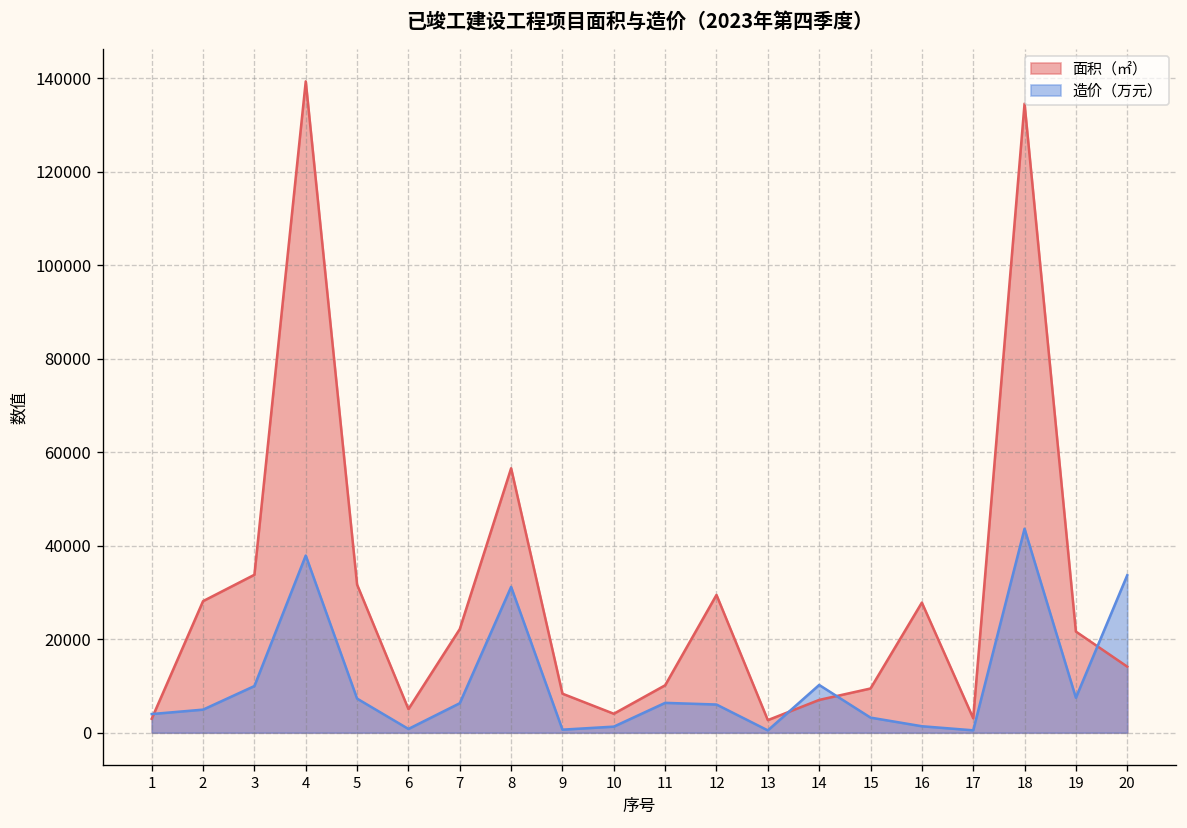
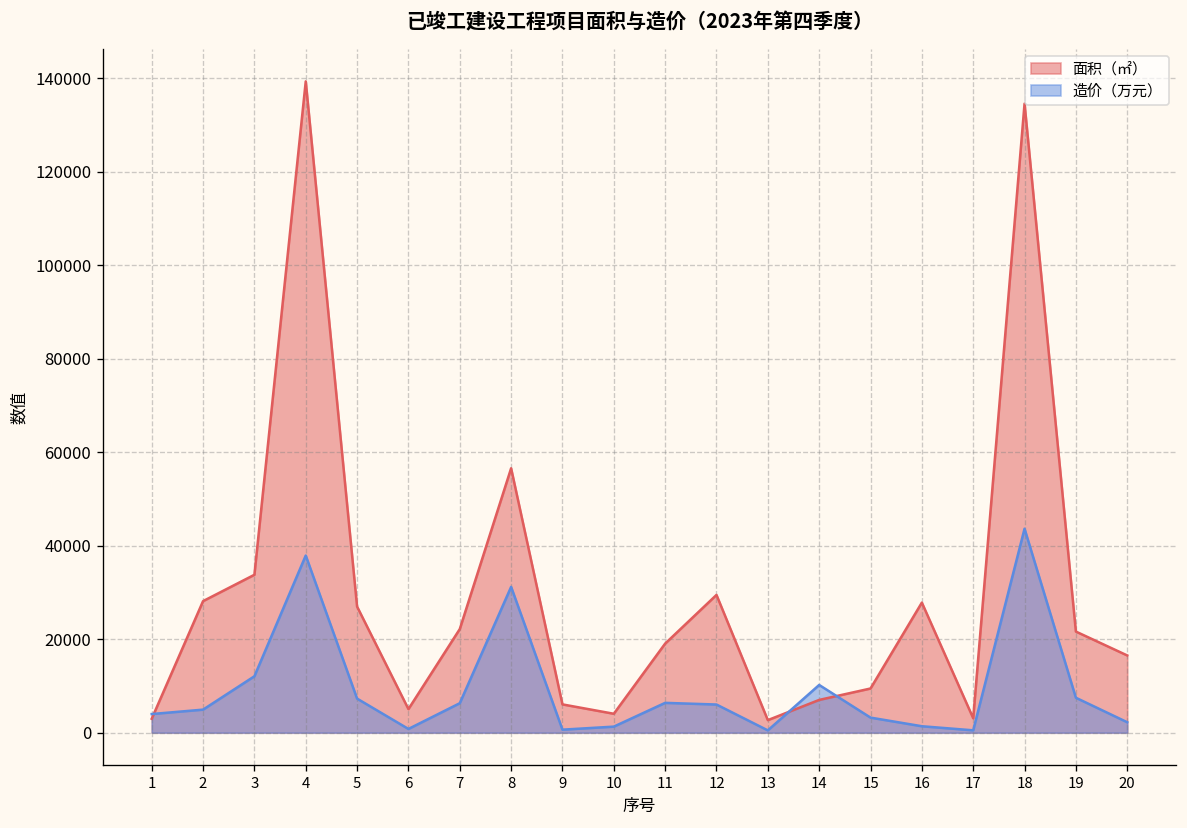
  {
    "面积（㎡）": {
      "1": 3000,
      "2": 28000,
      "3": 34000,
      "4": 139000,
-     "5": 32000,
+     "5": 27000,
      "6": 5000,
      "7": 22000,
      "8": 57000,
-     "9": 8000,
+     "9": 6000,
      "10": 4000,
-     "11": 10000,
+     "11": 19000,
      "12": 29000,
      "13": 3000,
      "14": 7000,
      "15": 9000,
      "16": 28000,
      "17": 3000,
      "19": 22000,
-     "20": 14000
+     "20": 17000
    },
    "造价（万元）": {
      "1": 4000,
      "2": 5000,
-     "3": 10000,
+     "3": 12000,
      "4": 38000,
      "5": 7000,
      "6": 1000,
      "7": 6000,
      "8": 31000,
      "9": 1000,
      "10": 1000,
      "11": 6000,
      "12": 6000,
      "13": 0,
      "14": 10000,
      "15": 3000,
      "16": 1000,
      "17": 1000,
      "18": 44000,
      "19": 7000,
-     "20": 34000
+     "20": 2000
    }
  }
